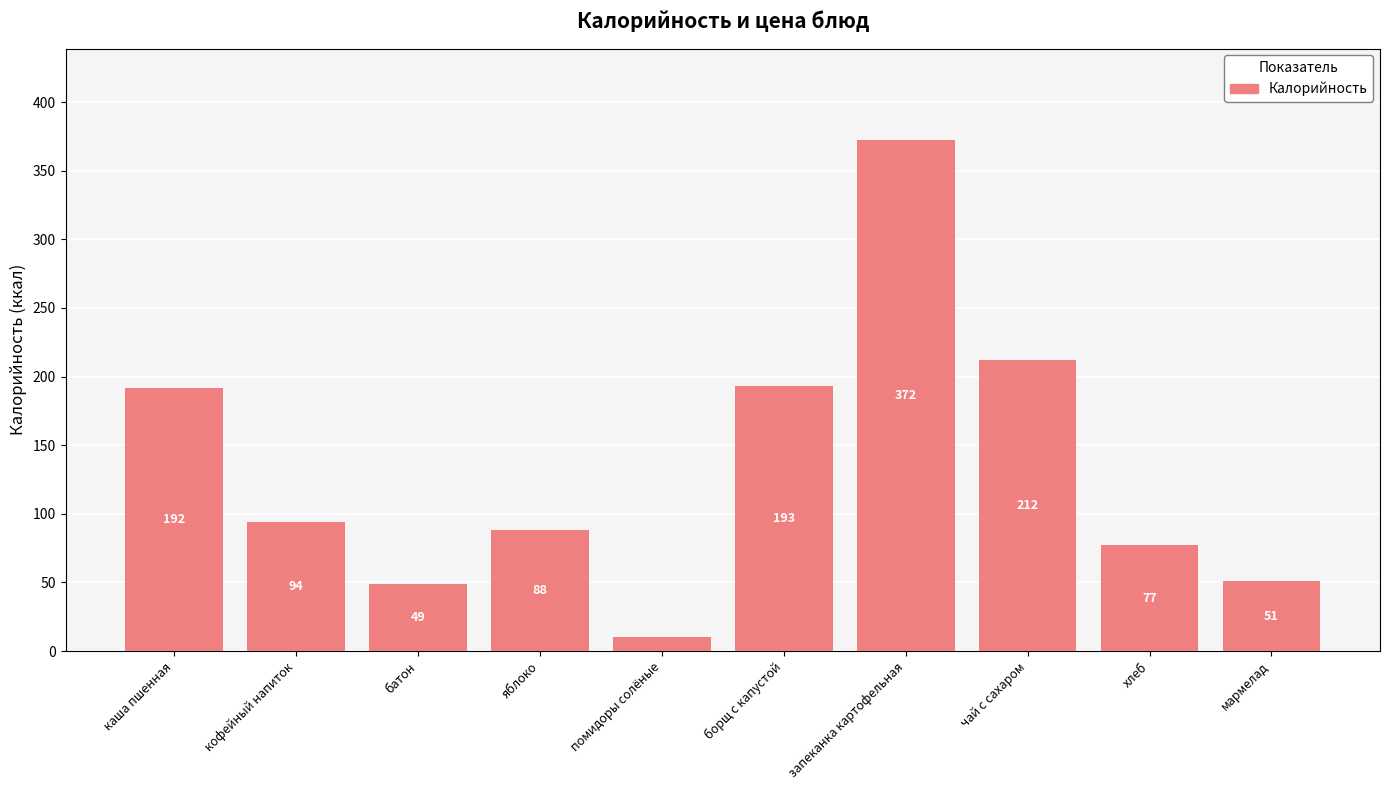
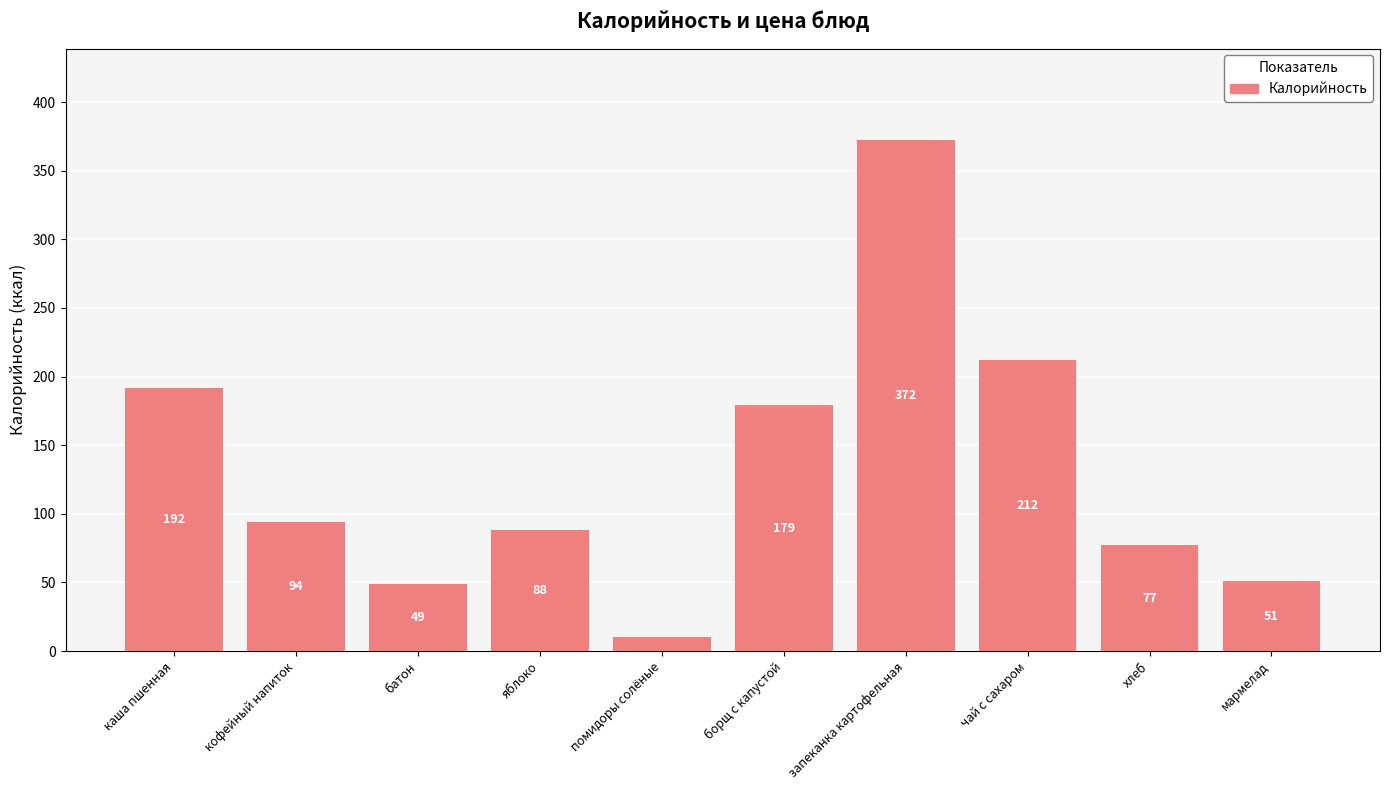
  {
    "каша пшенная": 192,
    "кофейный напиток": 94,
    "батон": 49,
    "яблоко": 88,
-   "борщ с капустой": 193,
+   "борщ с капустой": 179,
    "запеканка картофельная": 372,
    "чай с сахаром": 212,
    "хлеб": 77,
    "мармелад": 51
  }
